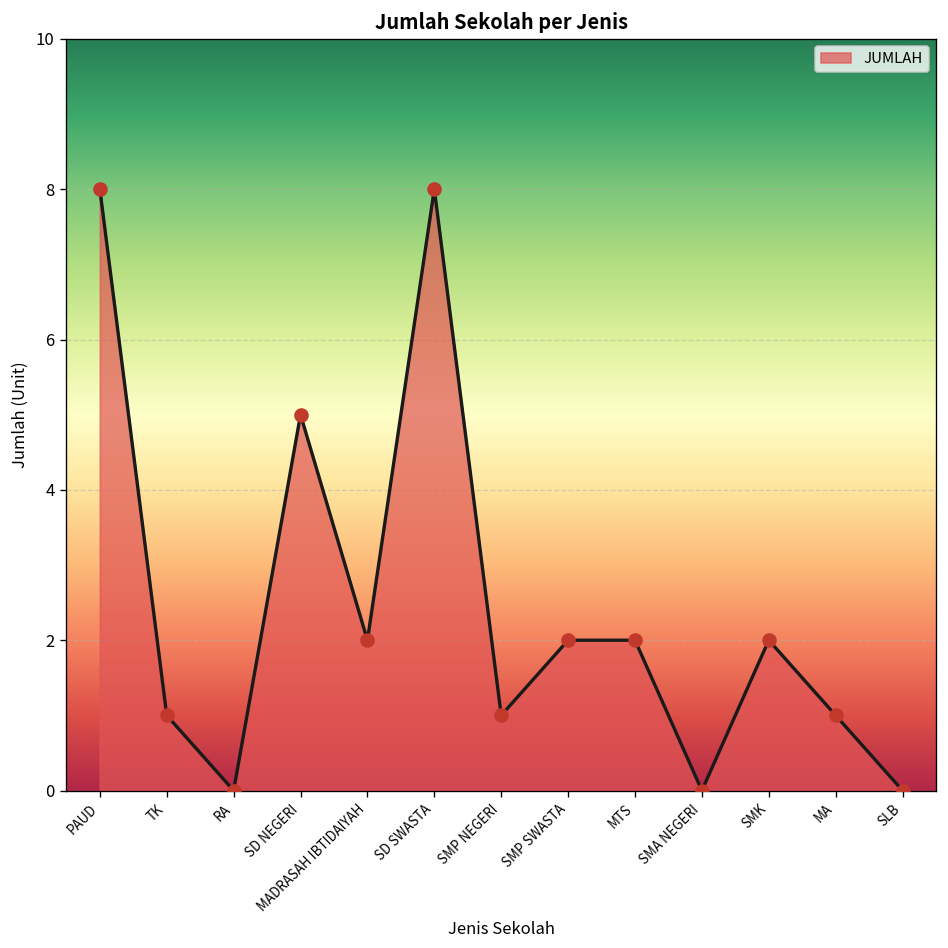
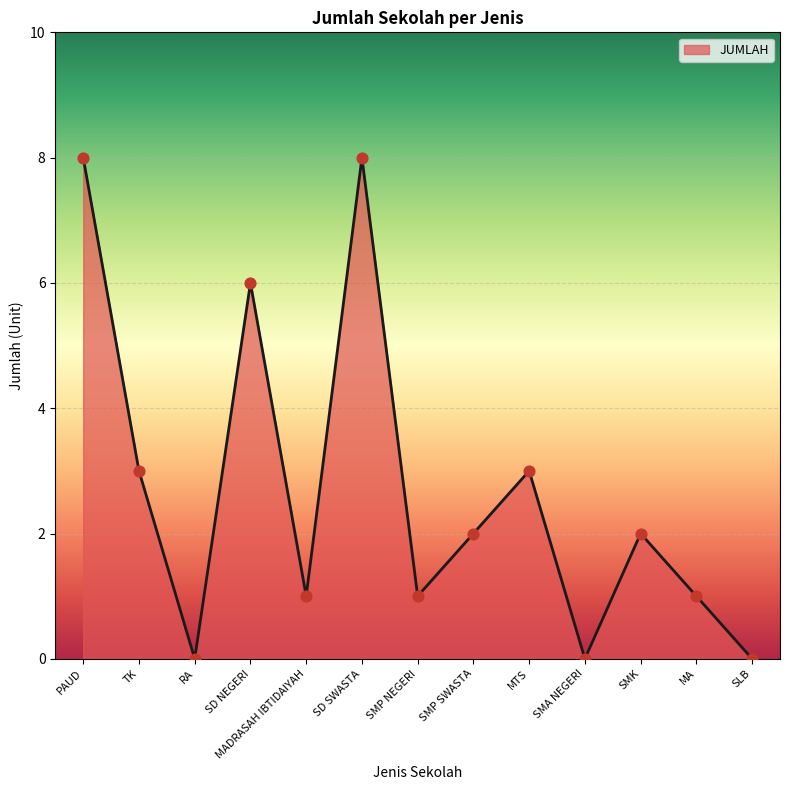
  {
    "PAUD": 8,
-   "TK": 1,
+   "TK": 3,
    "RA": 0,
-   "SD NEGERI": 5,
-   "MADRASAH IBTIDAIYAH": 2,
+   "SD NEGERI": 6,
+   "MADRASAH IBTIDAIYAH": 1,
    "SD SWASTA": 8,
    "SMP NEGERI": 1,
    "SMP SWASTA": 2,
-   "MTS": 2,
+   "MTS": 3,
    "SMA NEGERI": 0,
    "SMK": 2,
    "MA": 1,
    "SLB": 0
  }
